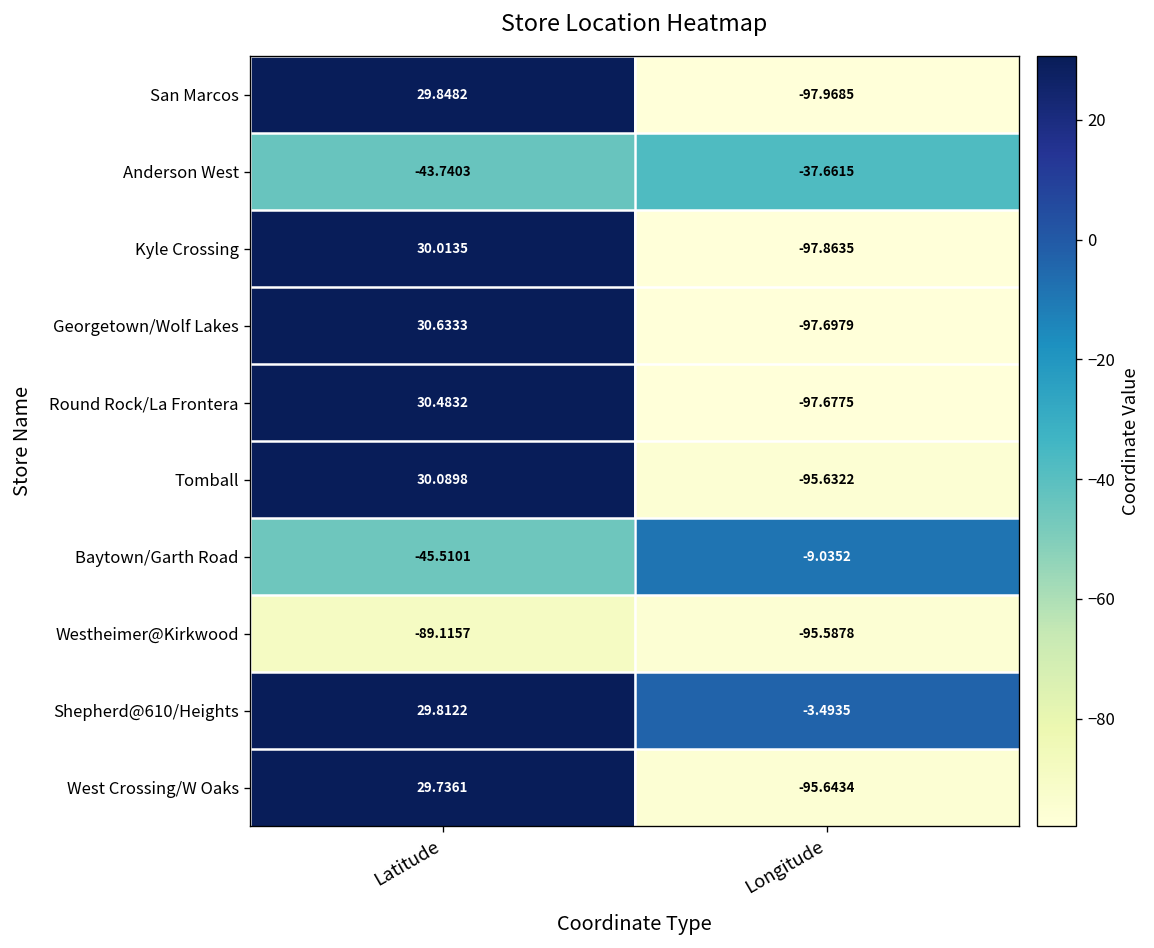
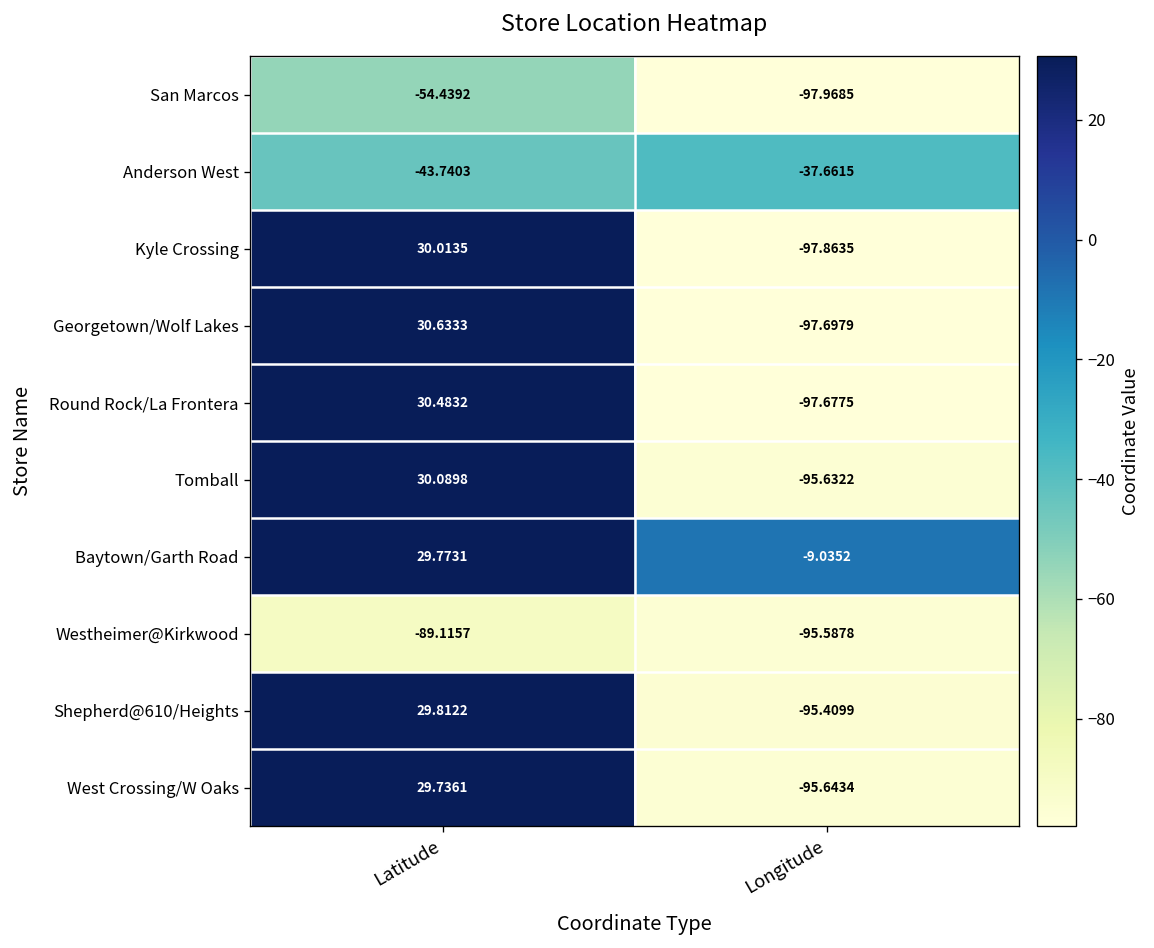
  {
    "San Marcos": {
-     "Latitude": 29.8482,
+     "Latitude": -54.4392,
      "Longitude": -97.9685
    },
    "Anderson West": {
      "Latitude": -43.7403,
      "Longitude": -37.6615
    },
    "Kyle Crossing": {
      "Latitude": 30.0135,
      "Longitude": -97.8635
    },
    "Georgetown/Wolf Lakes": {
      "Latitude": 30.6333,
      "Longitude": -97.6979
    },
    "Round Rock/La Frontera": {
      "Latitude": 30.4832,
      "Longitude": -97.6775
    },
    "Tomball": {
      "Latitude": 30.0898,
      "Longitude": -95.6322
    },
    "Baytown/Garth Road": {
-     "Latitude": -45.5101,
+     "Latitude": 29.7731,
      "Longitude": -9.0352
    },
    "Westheimer@Kirkwood": {
      "Latitude": -89.1157,
      "Longitude": -95.5878
    },
    "Shepherd@610/Heights": {
      "Latitude": 29.8122,
-     "Longitude": -3.4935
+     "Longitude": -95.4099
    },
    "West Crossing/W Oaks": {
      "Latitude": 29.7361,
      "Longitude": -95.6434
    }
  }
